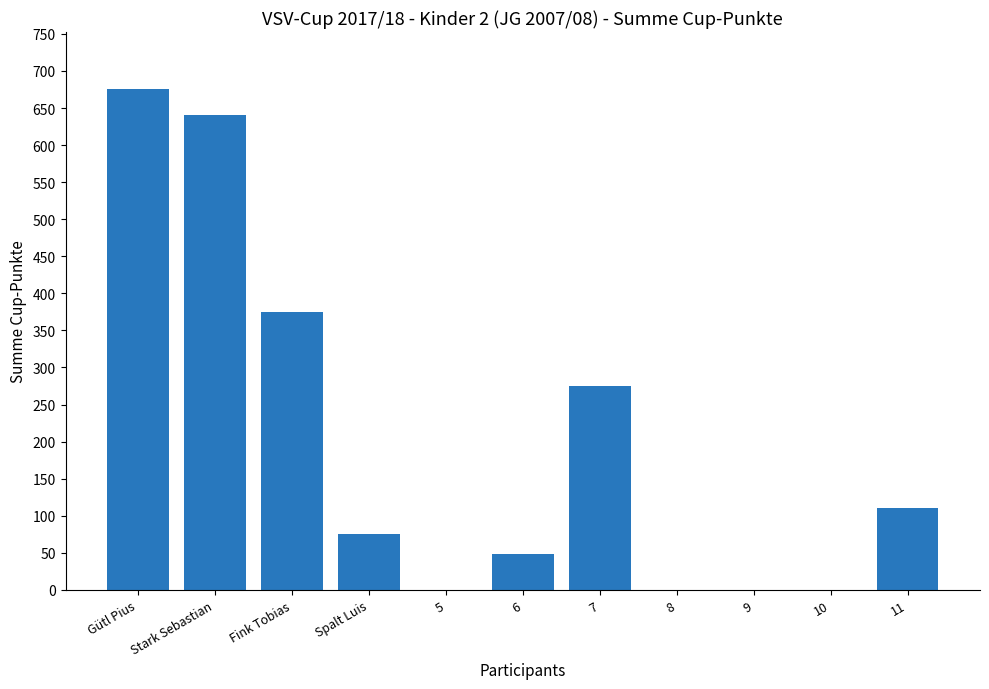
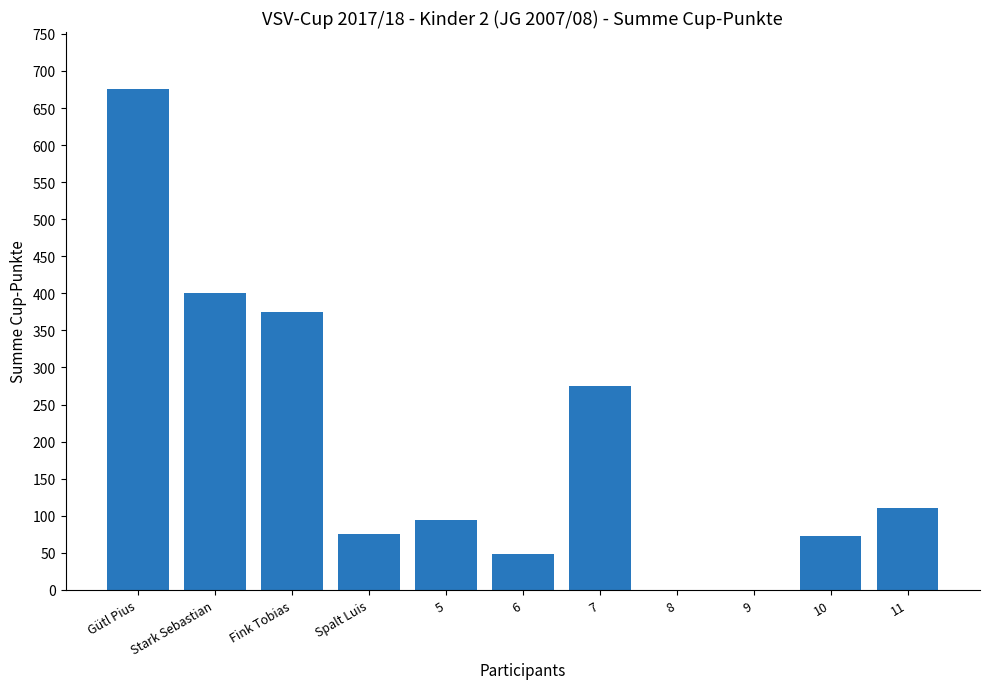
  {
    "Gütl Pius": 680,
-   "Stark Sebastian": 640,
+   "Stark Sebastian": 400,
    "Fink Tobias": 380,
    "Spalt Luis": 80,
-   "5": 0,
+   "5": 90,
    "6": 50,
    "7": 280,
    "8": 0,
    "9": 0,
-   "10": 0,
+   "10": 70,
    "11": 110
  }
